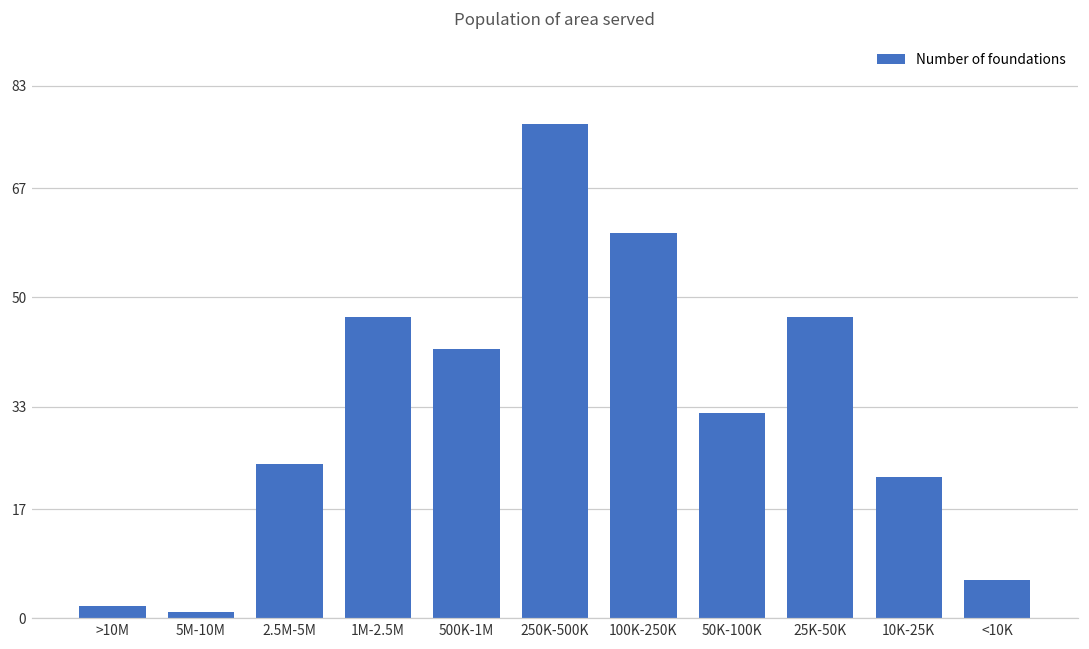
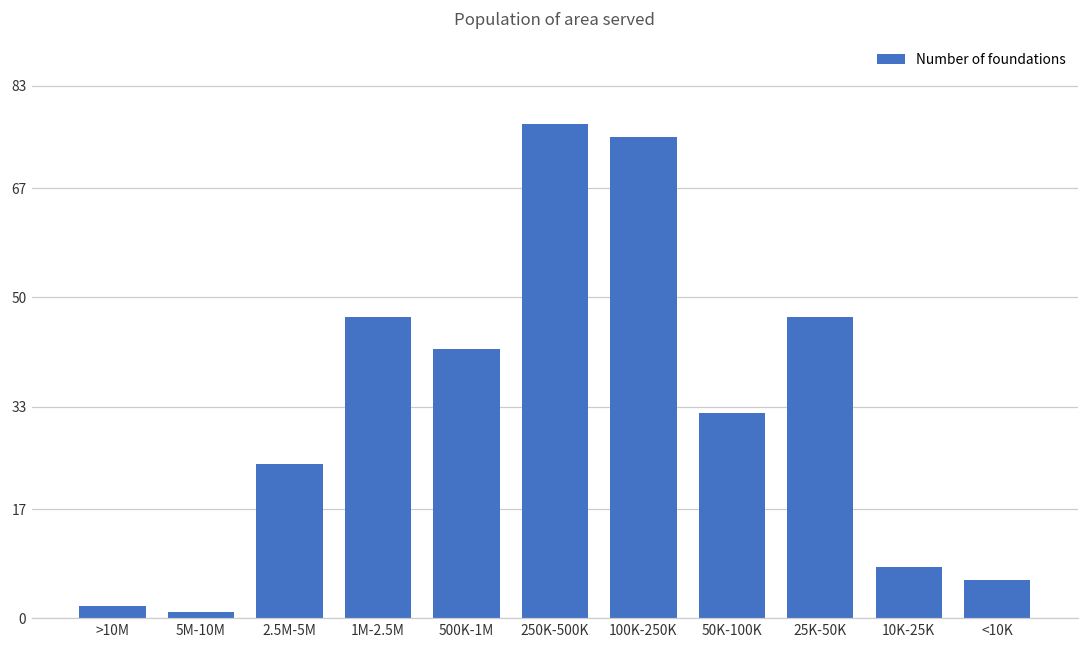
  {
    ">10M": 2,
    "5M-10M": 1,
    "2.5M-5M": 24,
    "1M-2.5M": 47,
    "500K-1M": 42,
    "250K-500K": 77,
-   "100K-250K": 60,
+   "100K-250K": 75,
    "50K-100K": 32,
    "25K-50K": 47,
-   "10K-25K": 22,
+   "10K-25K": 8,
    "<10K": 6
  }
